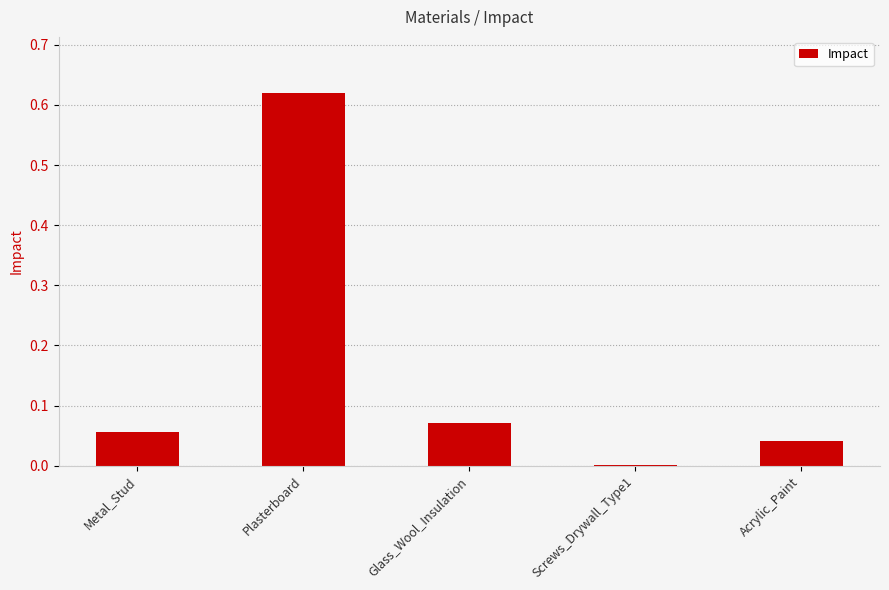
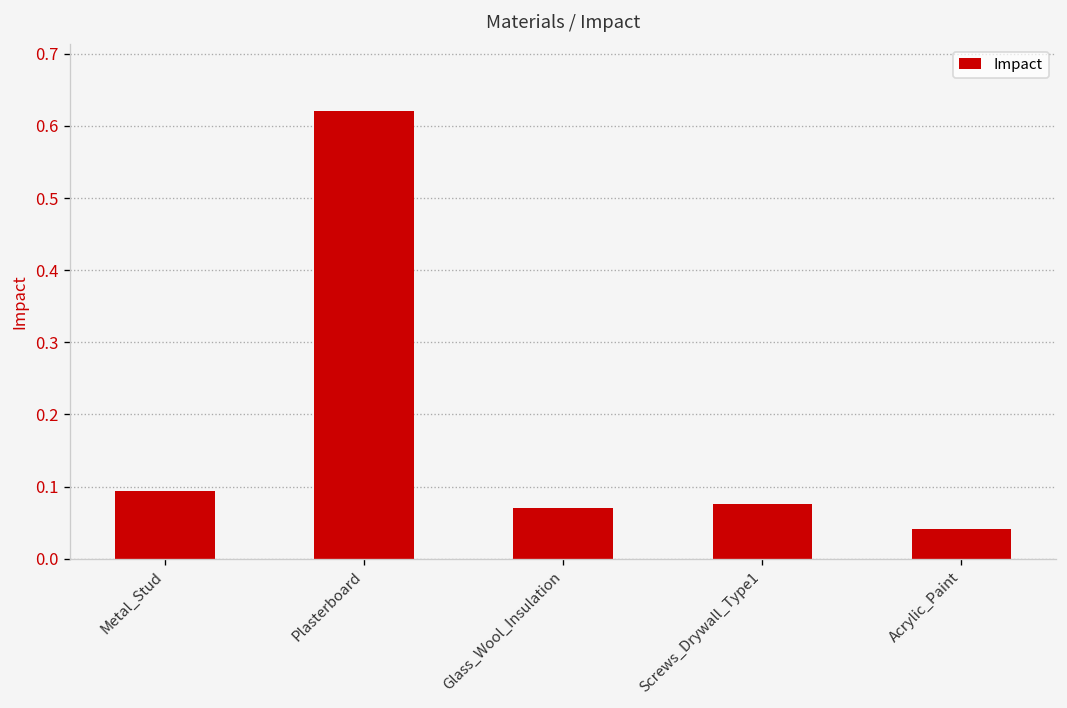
  {
-   "Metal_Stud": 0.06,
+   "Metal_Stud": 0.09,
    "Plasterboard": 0.62,
    "Glass_Wool_Insulation": 0.07,
-   "Screws_Drywall_Type1": 0.00,
+   "Screws_Drywall_Type1": 0.08,
    "Acrylic_Paint": 0.04
  }
